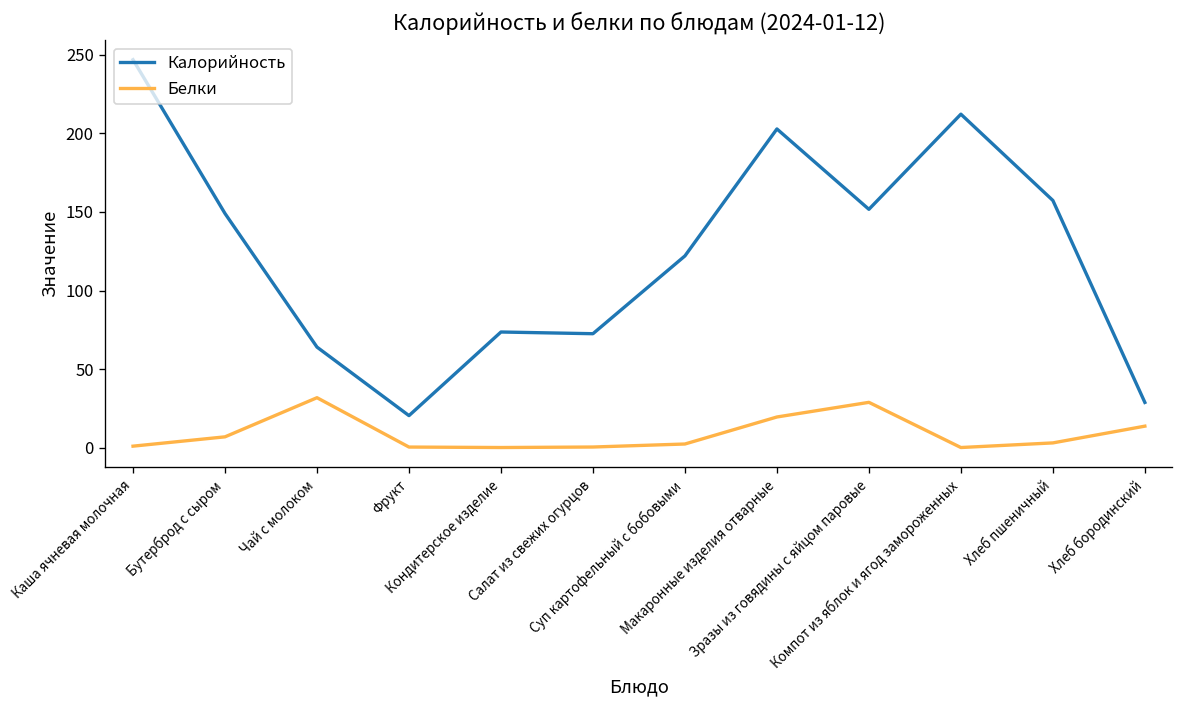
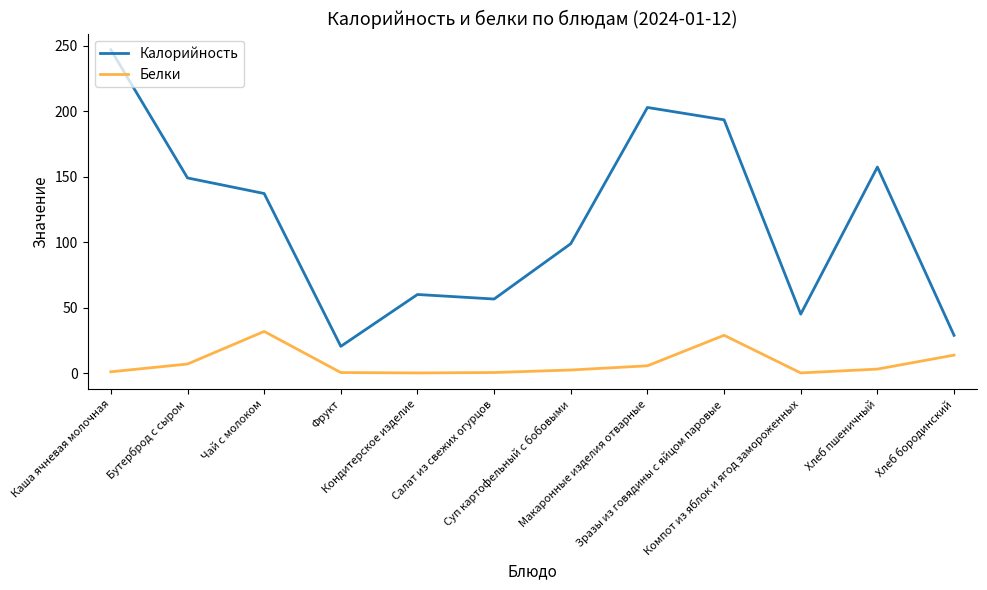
  {
    "Калорийность": {
      "Бутерброд с сыром": 149,
-     "Чай с молоком": 64,
+     "Чай с молоком": 137,
      "Фрукт": 20,
-     "Кондитерское изделие": 74,
-     "Салат из свежих огурцов": 73,
-     "Суп картофельный с бобовыми": 122,
+     "Кондитерское изделие": 60,
+     "Салат из свежих огурцов": 57,
+     "Суп картофельный с бобовыми": 99,
      "Макаронные изделия отварные": 203,
-     "Зразы из говядины с яйцом паровые": 152,
-     "Компот из яблок и ягод замороженных": 212,
+     "Зразы из говядины с яйцом паровые": 193,
+     "Компот из яблок и ягод замороженных": 45,
      "Хлеб пшеничный": 157,
      "Хлеб бородинский": 29
    },
    "Белки": {
      "Каша ячневая молочная": 1,
      "Бутерброд с сыром": 7,
      "Чай с молоком": 32,
      "Фрукт": 0,
      "Кондитерское изделие": 0,
      "Салат из свежих огурцов": 0,
      "Суп картофельный с бобовыми": 2,
-     "Макаронные изделия отварные": 20,
+     "Макаронные изделия отварные": 6,
      "Зразы из говядины с яйцом паровые": 29,
      "Компот из яблок и ягод замороженных": 0,
      "Хлеб пшеничный": 3,
      "Хлеб бородинский": 14
    }
  }
